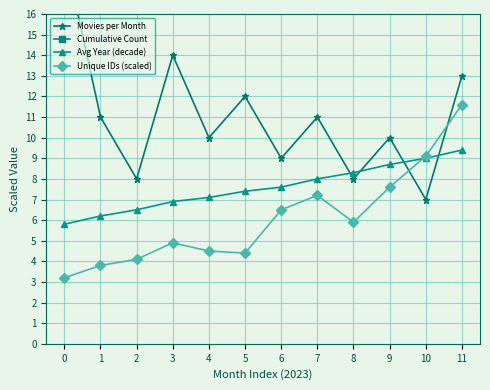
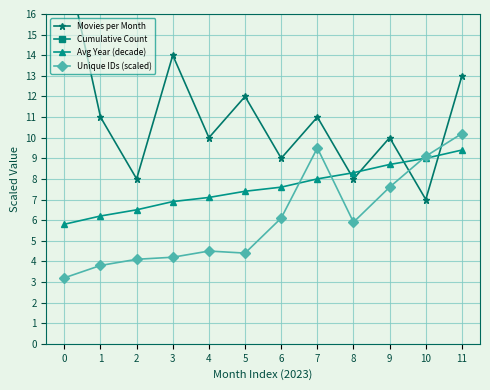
  {
    "Unique IDs (scaled)": {
      "0": 3.2,
      "1": 3.8,
      "2": 4.1,
-     "3": 4.9,
+     "3": 4.2,
      "4": 4.5,
      "5": 4.4,
-     "6": 6.5,
-     "7": 7.2,
+     "6": 6.1,
+     "7": 9.5,
      "8": 5.9,
      "9": 7.6,
-     "11": 11.6
+     "11": 10.2
    }
  }
